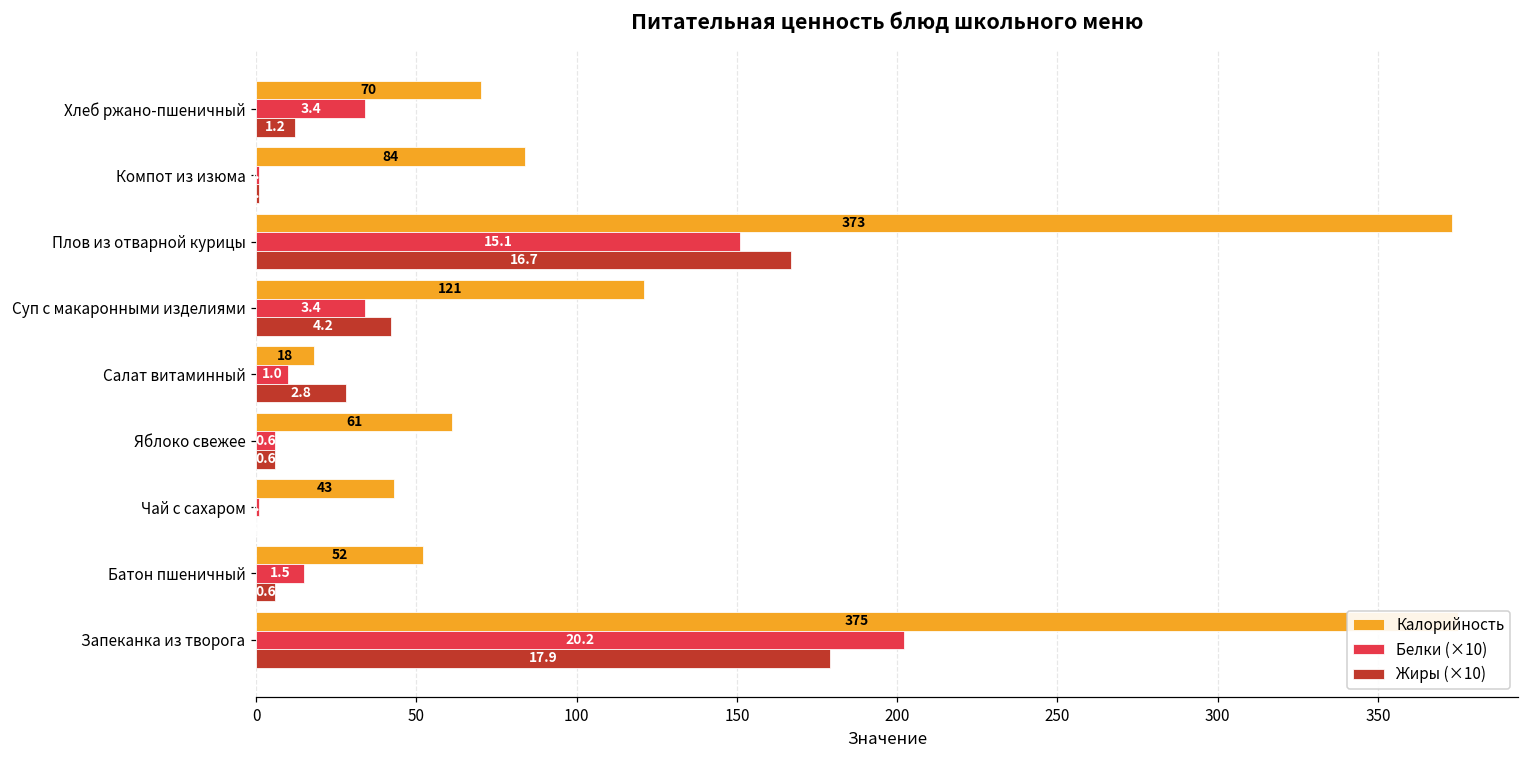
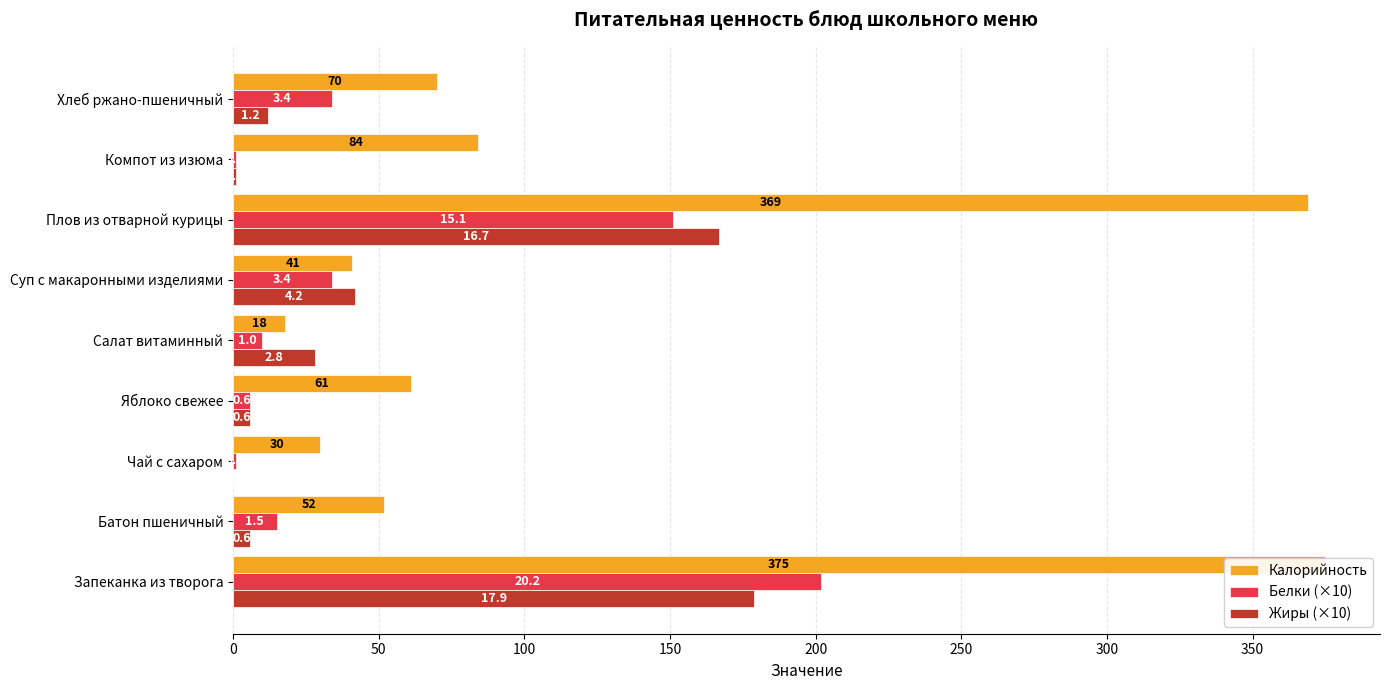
  {
    "Калорийность": {
      "Хлеб ржано-пшеничный": 70,
      "Компот из изюма": 84,
-     "Плов из отварной курицы": 373,
-     "Суп с макаронными изделиями": 121,
+     "Плов из отварной курицы": 369,
+     "Суп с макаронными изделиями": 41,
      "Салат витаминный": 18,
      "Яблоко свежее": 61,
-     "Чай с сахаром": 43,
+     "Чай с сахаром": 30,
      "Батон пшеничный": 52
    }
  }
